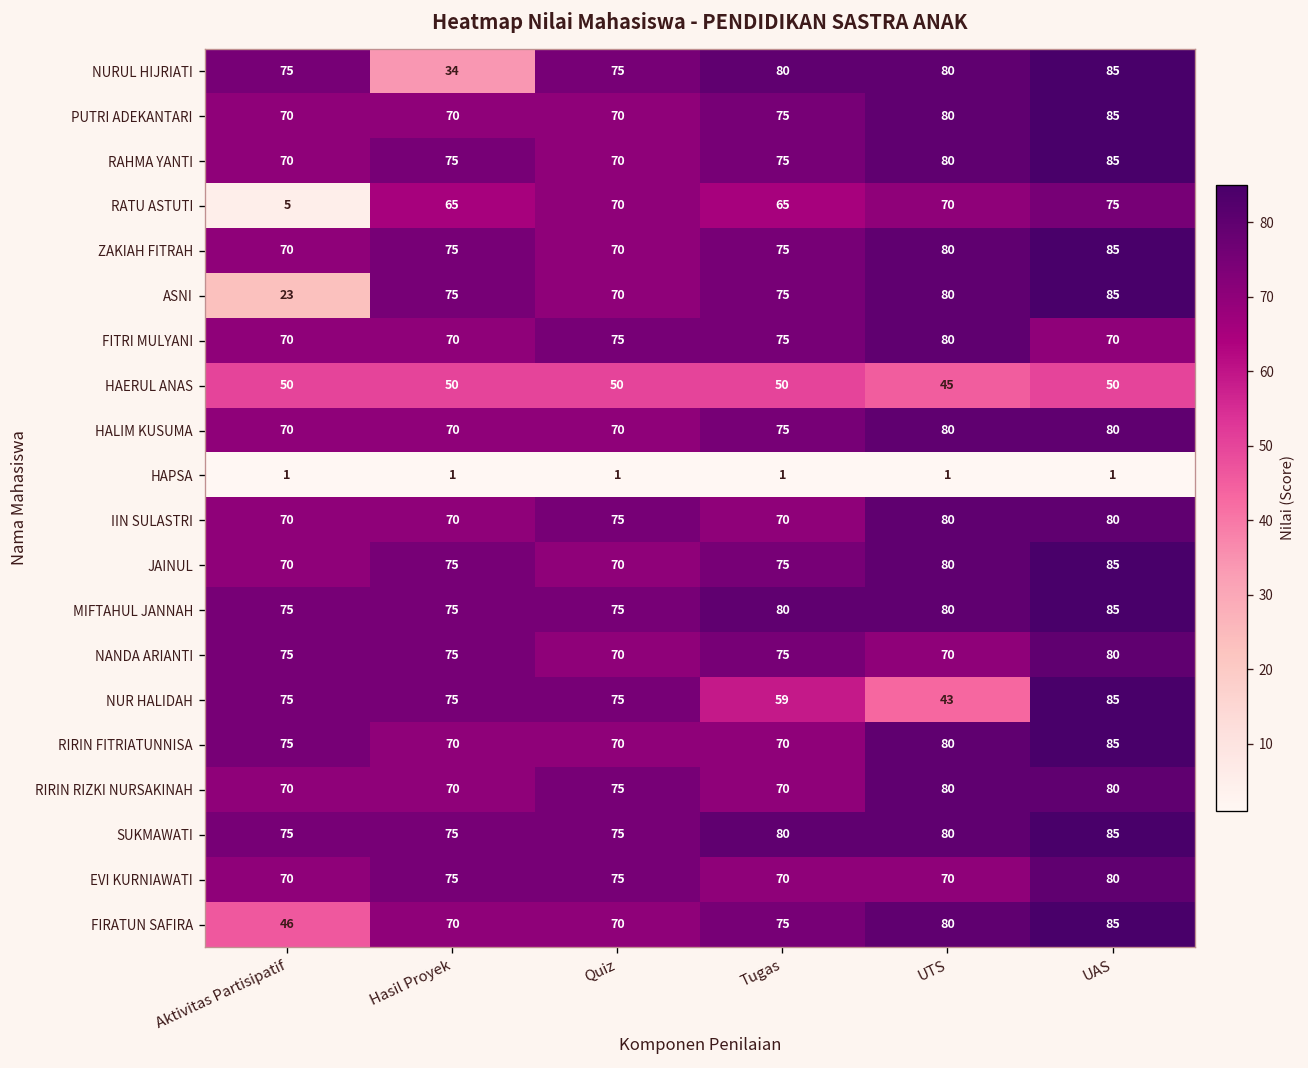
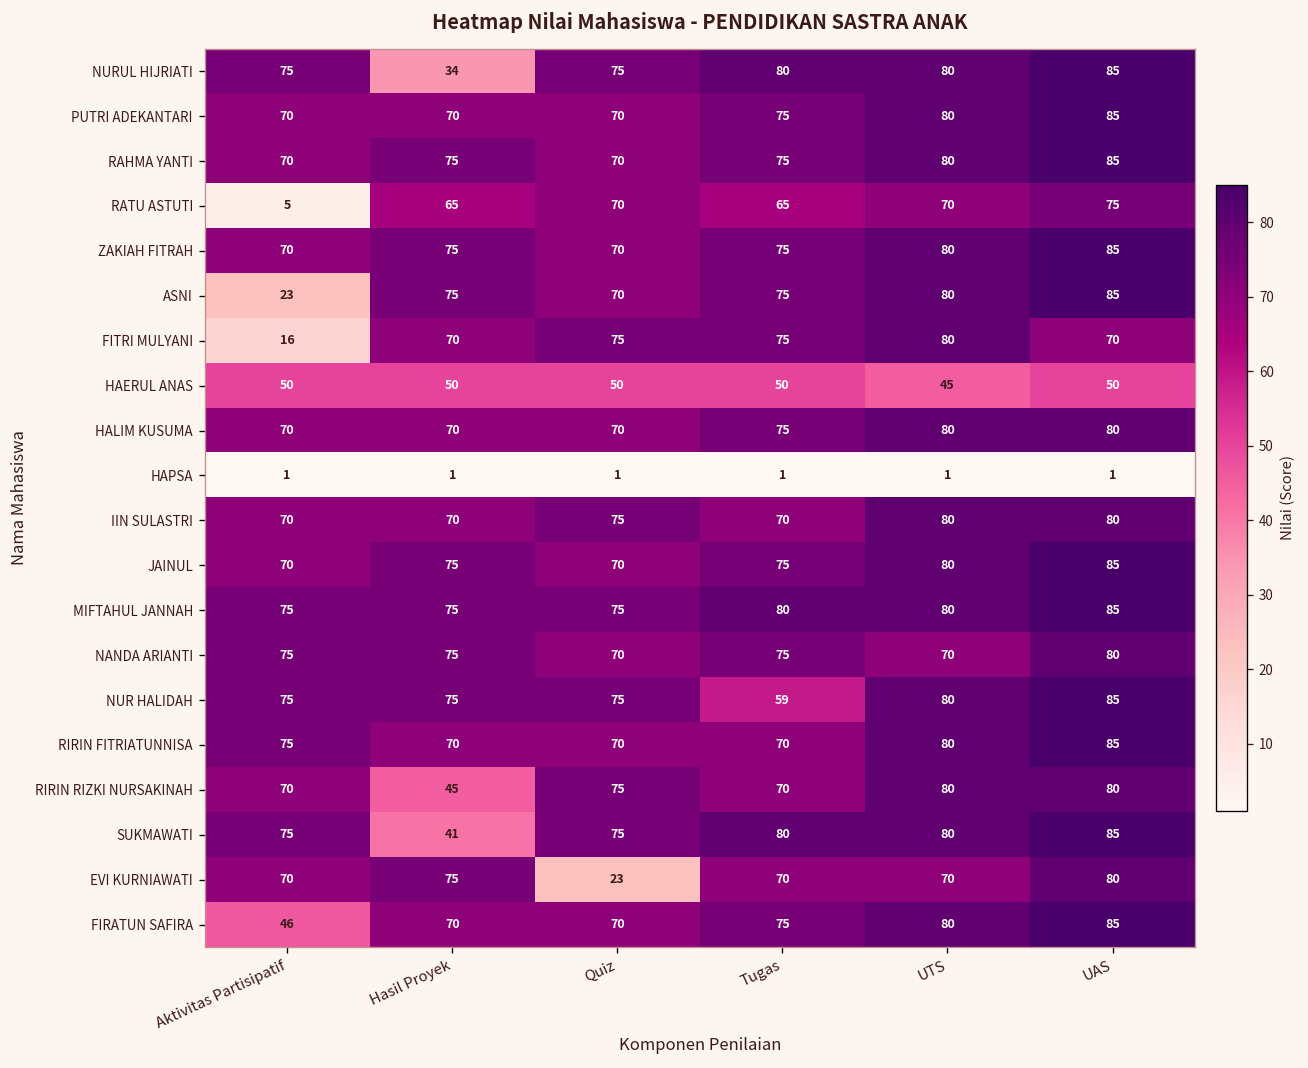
  {
    "NURUL HIJRIATI": {
      "Aktivitas Partisipatif": 75,
      "Hasil Proyek": 34,
      "Quiz": 75,
      "Tugas": 80,
      "UTS": 80,
      "UAS": 85
    },
    "PUTRI ADEKANTARI": {
      "Aktivitas Partisipatif": 70,
      "Hasil Proyek": 70,
      "Quiz": 70,
      "Tugas": 75,
      "UTS": 80,
      "UAS": 85
    },
    "RAHMA YANTI": {
      "Aktivitas Partisipatif": 70,
      "Hasil Proyek": 75,
      "Quiz": 70,
      "Tugas": 75,
      "UTS": 80,
      "UAS": 85
    },
    "RATU ASTUTI": {
      "Aktivitas Partisipatif": 5,
      "Hasil Proyek": 65,
      "Quiz": 70,
      "Tugas": 65,
      "UTS": 70,
      "UAS": 75
    },
    "ZAKIAH FITRAH": {
      "Aktivitas Partisipatif": 70,
      "Hasil Proyek": 75,
      "Quiz": 70,
      "Tugas": 75,
      "UTS": 80,
      "UAS": 85
    },
    "ASNI": {
      "Aktivitas Partisipatif": 23,
      "Hasil Proyek": 75,
      "Quiz": 70,
      "Tugas": 75,
      "UTS": 80,
      "UAS": 85
    },
    "FITRI MULYANI": {
-     "Aktivitas Partisipatif": 70,
+     "Aktivitas Partisipatif": 16,
      "Hasil Proyek": 70,
      "Quiz": 75,
      "Tugas": 75,
      "UTS": 80,
      "UAS": 70
    },
    "HAERUL ANAS": {
      "Aktivitas Partisipatif": 50,
      "Hasil Proyek": 50,
      "Quiz": 50,
      "Tugas": 50,
      "UTS": 45,
      "UAS": 50
    },
    "HALIM KUSUMA": {
      "Aktivitas Partisipatif": 70,
      "Hasil Proyek": 70,
      "Quiz": 70,
      "Tugas": 75,
      "UTS": 80,
      "UAS": 80
    },
    "HAPSA": {
      "Aktivitas Partisipatif": 1,
      "Hasil Proyek": 1,
      "Quiz": 1,
      "Tugas": 1,
      "UTS": 1,
      "UAS": 1
    },
    "IIN SULASTRI": {
      "Aktivitas Partisipatif": 70,
      "Hasil Proyek": 70,
      "Quiz": 75,
      "Tugas": 70,
      "UTS": 80,
      "UAS": 80
    },
    "JAINUL": {
      "Aktivitas Partisipatif": 70,
      "Hasil Proyek": 75,
      "Quiz": 70,
      "Tugas": 75,
      "UTS": 80,
      "UAS": 85
    },
    "MIFTAHUL JANNAH": {
      "Aktivitas Partisipatif": 75,
      "Hasil Proyek": 75,
      "Quiz": 75,
      "Tugas": 80,
      "UTS": 80,
      "UAS": 85
    },
    "NANDA ARIANTI": {
      "Aktivitas Partisipatif": 75,
      "Hasil Proyek": 75,
      "Quiz": 70,
      "Tugas": 75,
      "UTS": 70,
      "UAS": 80
    },
    "NUR HALIDAH": {
      "Aktivitas Partisipatif": 75,
      "Hasil Proyek": 75,
      "Quiz": 75,
      "Tugas": 59,
-     "UTS": 43,
+     "UTS": 80,
      "UAS": 85
    },
    "RIRIN FITRIATUNNISA": {
      "Aktivitas Partisipatif": 75,
      "Hasil Proyek": 70,
      "Quiz": 70,
      "Tugas": 70,
      "UTS": 80,
      "UAS": 85
    },
    "RIRIN RIZKI NURSAKINAH": {
      "Aktivitas Partisipatif": 70,
-     "Hasil Proyek": 70,
+     "Hasil Proyek": 45,
      "Quiz": 75,
      "Tugas": 70,
      "UTS": 80,
      "UAS": 80
    },
    "SUKMAWATI": {
      "Aktivitas Partisipatif": 75,
-     "Hasil Proyek": 75,
+     "Hasil Proyek": 41,
      "Quiz": 75,
      "Tugas": 80,
      "UTS": 80,
      "UAS": 85
    },
    "EVI KURNIAWATI": {
      "Aktivitas Partisipatif": 70,
      "Hasil Proyek": 75,
-     "Quiz": 75,
+     "Quiz": 23,
      "Tugas": 70,
      "UTS": 70,
      "UAS": 80
    },
    "FIRATUN SAFIRA": {
      "Aktivitas Partisipatif": 46,
      "Hasil Proyek": 70,
      "Quiz": 70,
      "Tugas": 75,
      "UTS": 80,
      "UAS": 85
    }
  }
